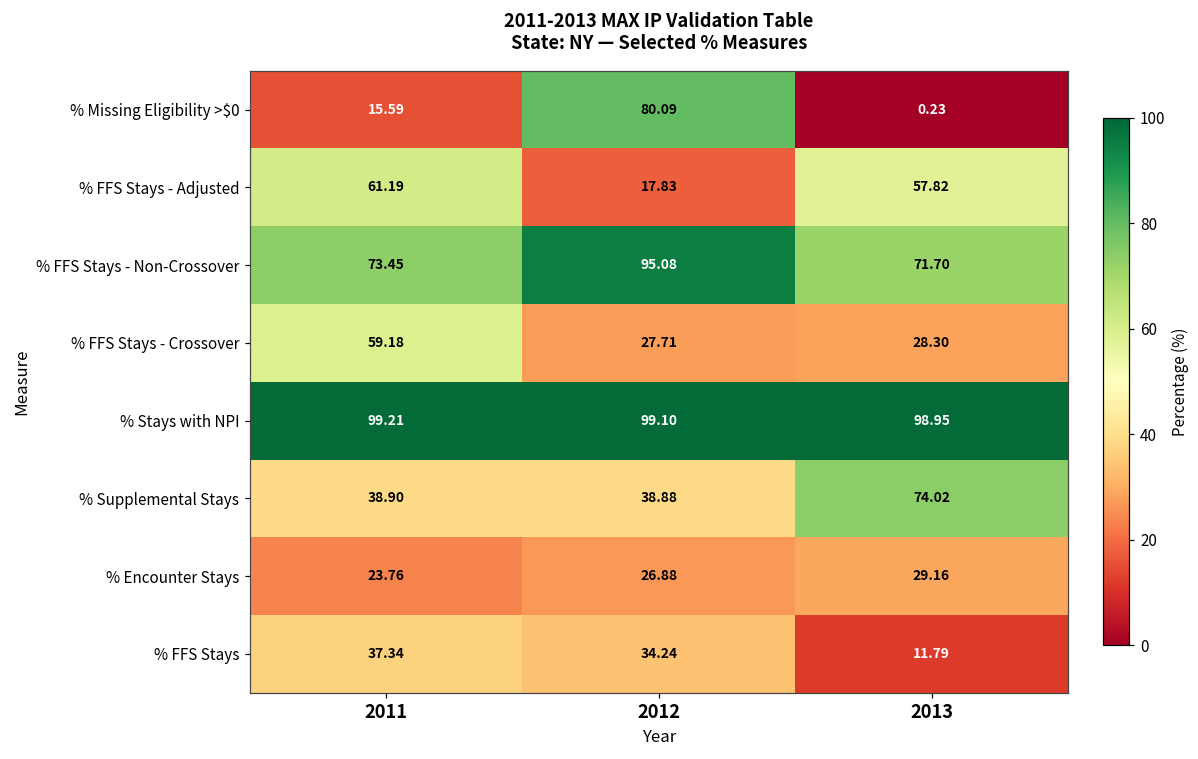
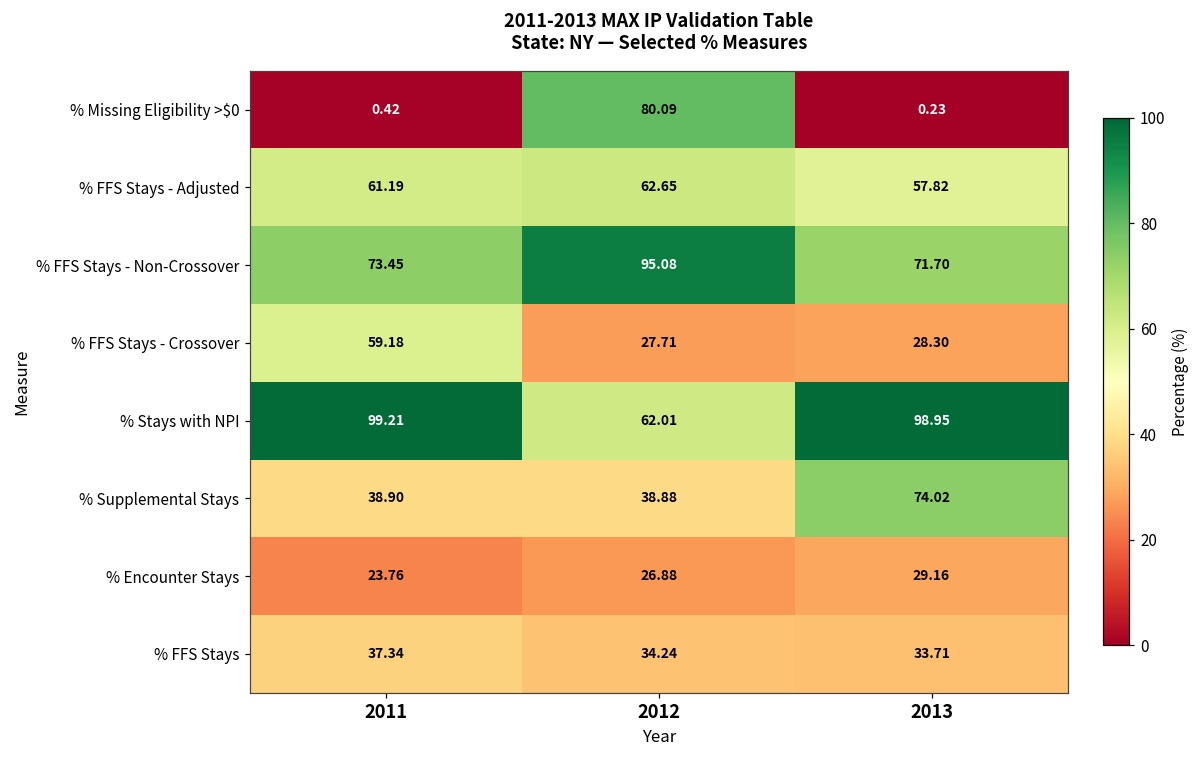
  {
    "% Missing Eligibility >$0": {
-     "2011": 15.59,
+     "2011": 0.42,
      "2012": 80.09,
      "2013": 0.23
    },
    "% FFS Stays - Adjusted": {
      "2011": 61.19,
-     "2012": 17.83,
+     "2012": 62.65,
      "2013": 57.82
    },
    "% FFS Stays - Non-Crossover": {
      "2011": 73.45,
      "2012": 95.08,
      "2013": 71.70
    },
    "% FFS Stays - Crossover": {
      "2011": 59.18,
      "2012": 27.71,
      "2013": 28.30
    },
    "% Stays with NPI": {
      "2011": 99.21,
-     "2012": 99.10,
+     "2012": 62.01,
      "2013": 98.95
    },
    "% Supplemental Stays": {
      "2011": 38.90,
      "2012": 38.88,
      "2013": 74.02
    },
    "% Encounter Stays": {
      "2011": 23.76,
      "2012": 26.88,
      "2013": 29.16
    },
    "% FFS Stays": {
      "2011": 37.34,
      "2012": 34.24,
-     "2013": 11.79
+     "2013": 33.71
    }
  }
